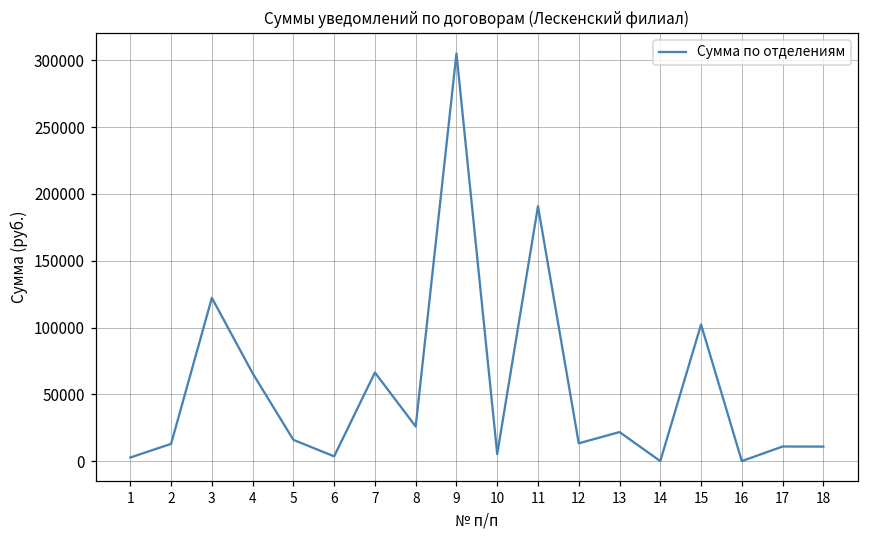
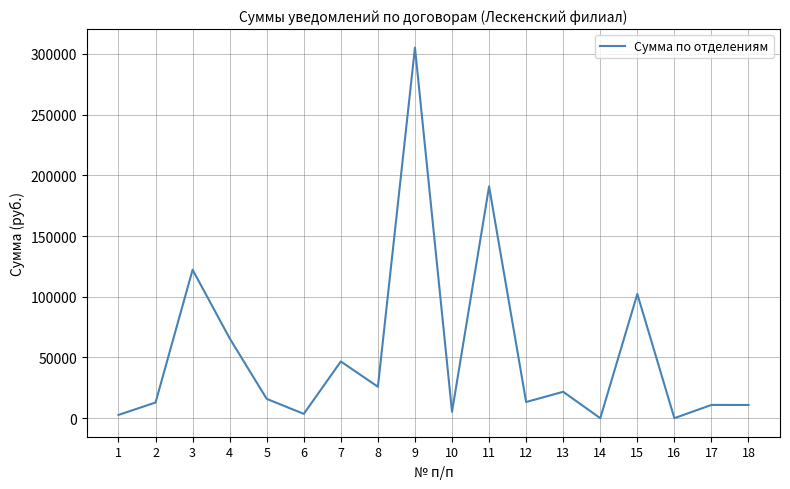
  {
    "1": 3000,
    "2": 13000,
    "3": 122000,
    "4": 66000,
    "5": 16000,
    "6": 4000,
-   "7": 66000,
+   "7": 47000,
    "8": 26000,
    "9": 305000,
    "10": 5000,
    "11": 191000,
    "12": 13000,
    "13": 22000,
    "14": 0,
    "15": 102000,
    "16": 0,
    "17": 11000,
    "18": 11000
  }
